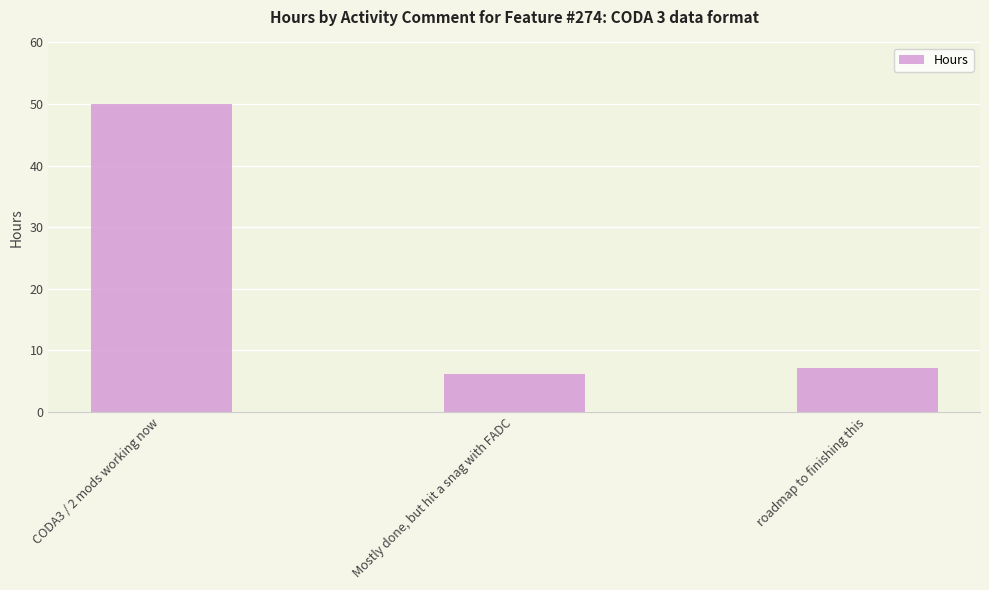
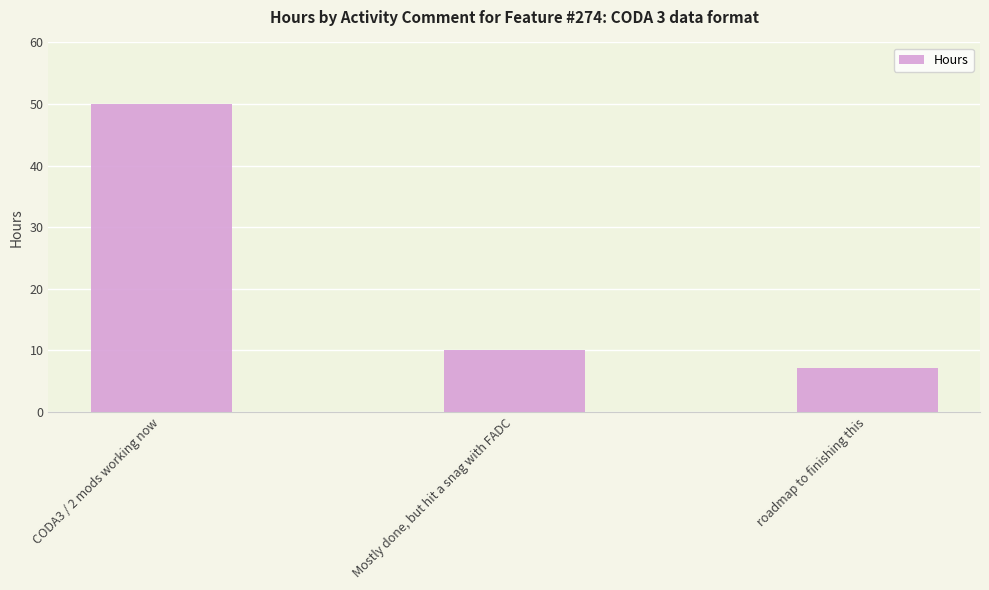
  {
    "CODA3 / 2 mods working now": 50,
-   "Mostly done, but hit a snag with FADC": 6,
+   "Mostly done, but hit a snag with FADC": 10,
    "roadmap to finishing this": 7
  }
